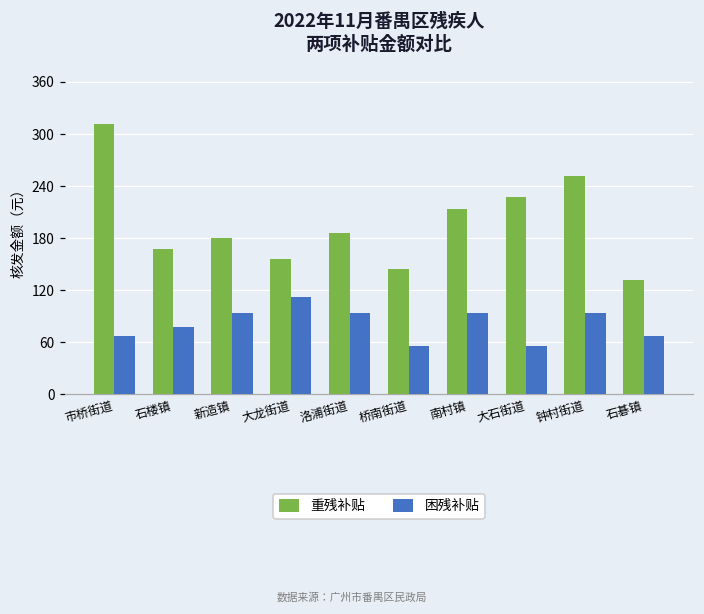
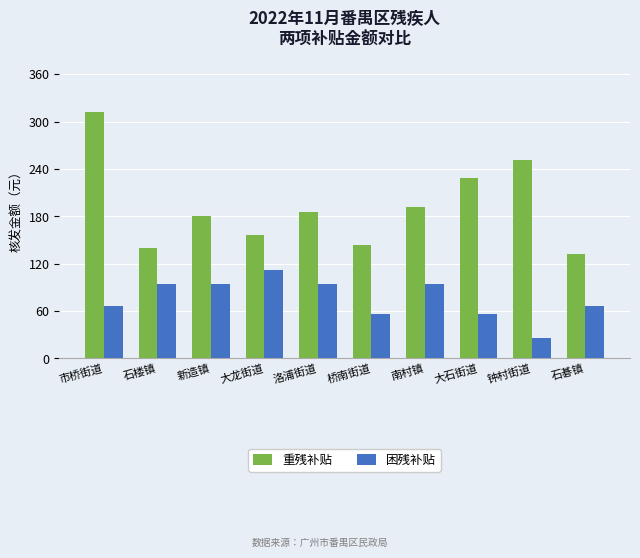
  {
    "重残补贴": {
      "市桥街道": 310,
-     "石楼镇": 170,
+     "石楼镇": 140,
      "新造镇": 180,
      "大龙街道": 160,
      "洛浦街道": 190,
      "桥南街道": 140,
-     "南村镇": 210,
+     "南村镇": 190,
      "大石街道": 230,
      "钟村街道": 250,
      "石碁镇": 130
    },
    "困残补贴": {
      "市桥街道": 70,
-     "石楼镇": 80,
+     "石楼镇": 90,
      "新造镇": 90,
      "大龙街道": 110,
      "洛浦街道": 90,
      "桥南街道": 60,
      "南村镇": 90,
      "大石街道": 60,
-     "钟村街道": 90,
+     "钟村街道": 30,
      "石碁镇": 70
    }
  }
